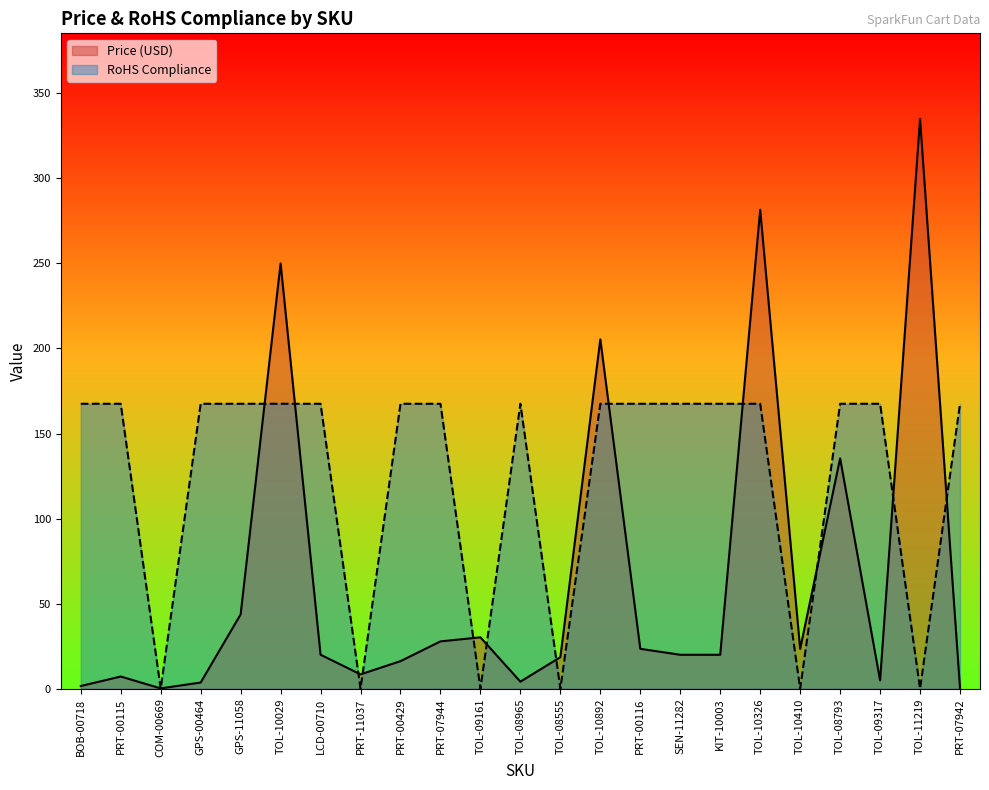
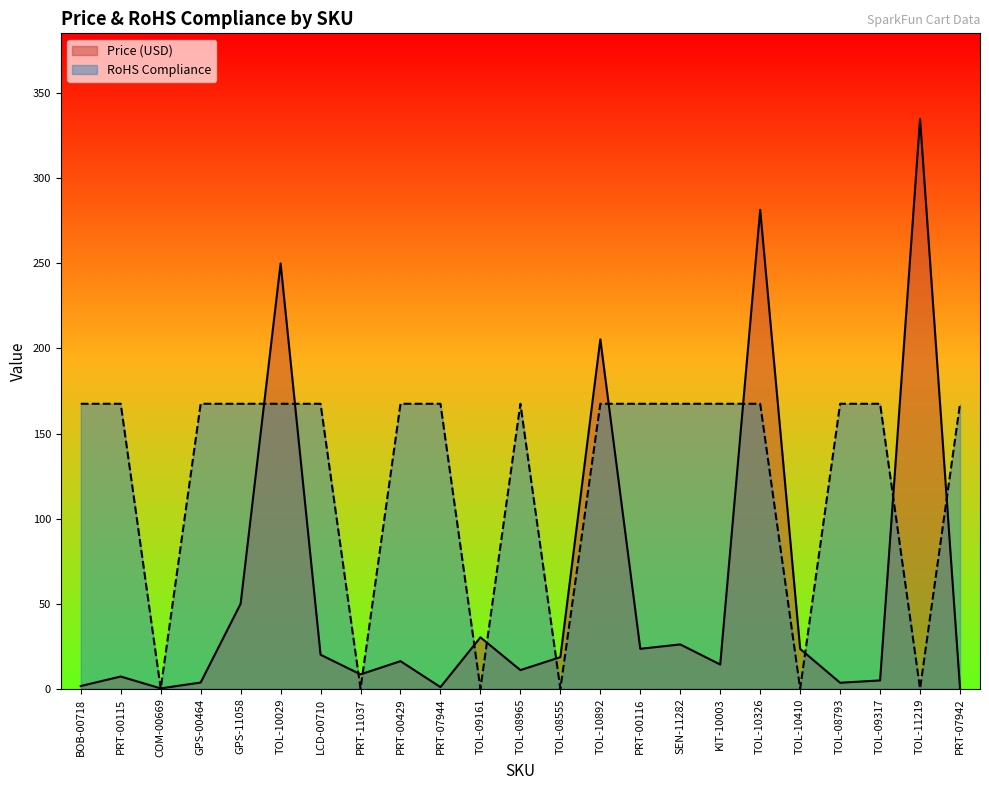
  {
    "Price (USD)": {
      "BOB-00718": 2,
      "PRT-00115": 7,
      "GPS-00464": 4,
-     "GPS-11058": 44,
+     "GPS-11058": 50,
      "TOL-10029": 250,
      "LCD-00710": 20,
      "PRT-11037": 8,
      "PRT-00429": 16,
-     "PRT-07944": 28,
+     "PRT-07944": 1,
      "TOL-09161": 30,
-     "TOL-08965": 4,
+     "TOL-08965": 11,
      "TOL-08555": 19,
      "TOL-10892": 205,
      "PRT-00116": 23,
-     "SEN-11282": 20,
-     "KIT-10003": 20,
+     "SEN-11282": 26,
+     "KIT-10003": 14,
      "TOL-10326": 281,
      "TOL-10410": 23,
-     "TOL-08793": 135,
+     "TOL-08793": 4,
      "TOL-09317": 5,
      "TOL-11219": 335,
      "PRT-07942": 0
    },
    "RoHS Compliance": {
      "BOB-00718": 167,
      "PRT-00115": 167,
      "GPS-00464": 167,
      "GPS-11058": 167,
      "TOL-10029": 167,
      "LCD-00710": 167,
      "PRT-11037": 0,
      "PRT-00429": 167,
      "PRT-07944": 167,
      "TOL-09161": 0,
      "TOL-08965": 167,
      "TOL-08555": 0,
      "TOL-10892": 167,
      "PRT-00116": 167,
      "SEN-11282": 167,
      "KIT-10003": 167,
      "TOL-10326": 167,
      "TOL-10410": 0,
      "TOL-08793": 167,
      "TOL-09317": 167,
      "TOL-11219": 0,
      "PRT-07942": 167
    }
  }
